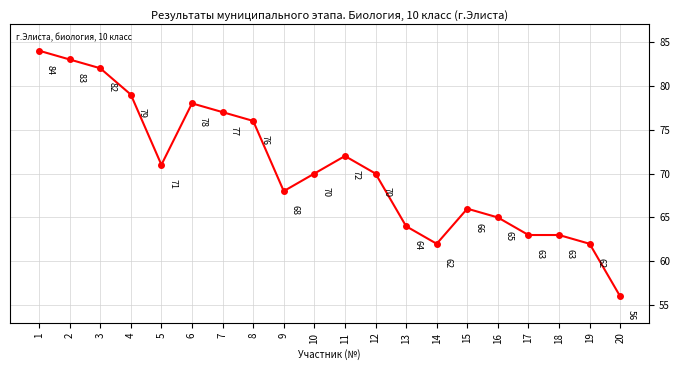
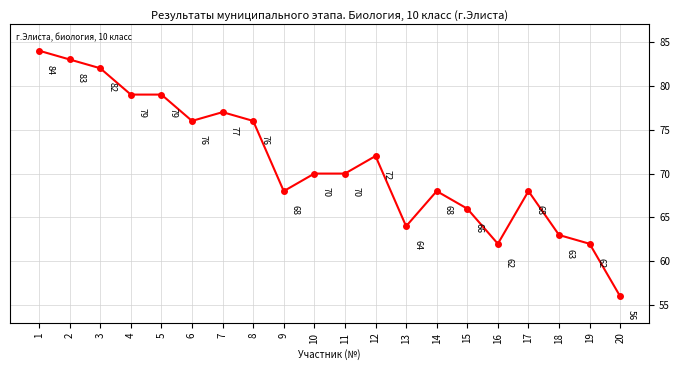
  {
    "1": 84,
    "2": 83,
    "3": 82,
    "4": 79,
-   "5": 71,
-   "6": 78,
+   "5": 79,
+   "6": 76,
    "7": 77,
    "8": 76,
    "9": 68,
    "10": 70,
-   "11": 72,
-   "12": 70,
+   "11": 70,
+   "12": 72,
    "13": 64,
-   "14": 62,
+   "14": 68,
    "15": 66,
-   "16": 65,
-   "17": 63,
+   "16": 62,
+   "17": 68,
    "18": 63,
    "19": 62,
    "20": 56
  }
